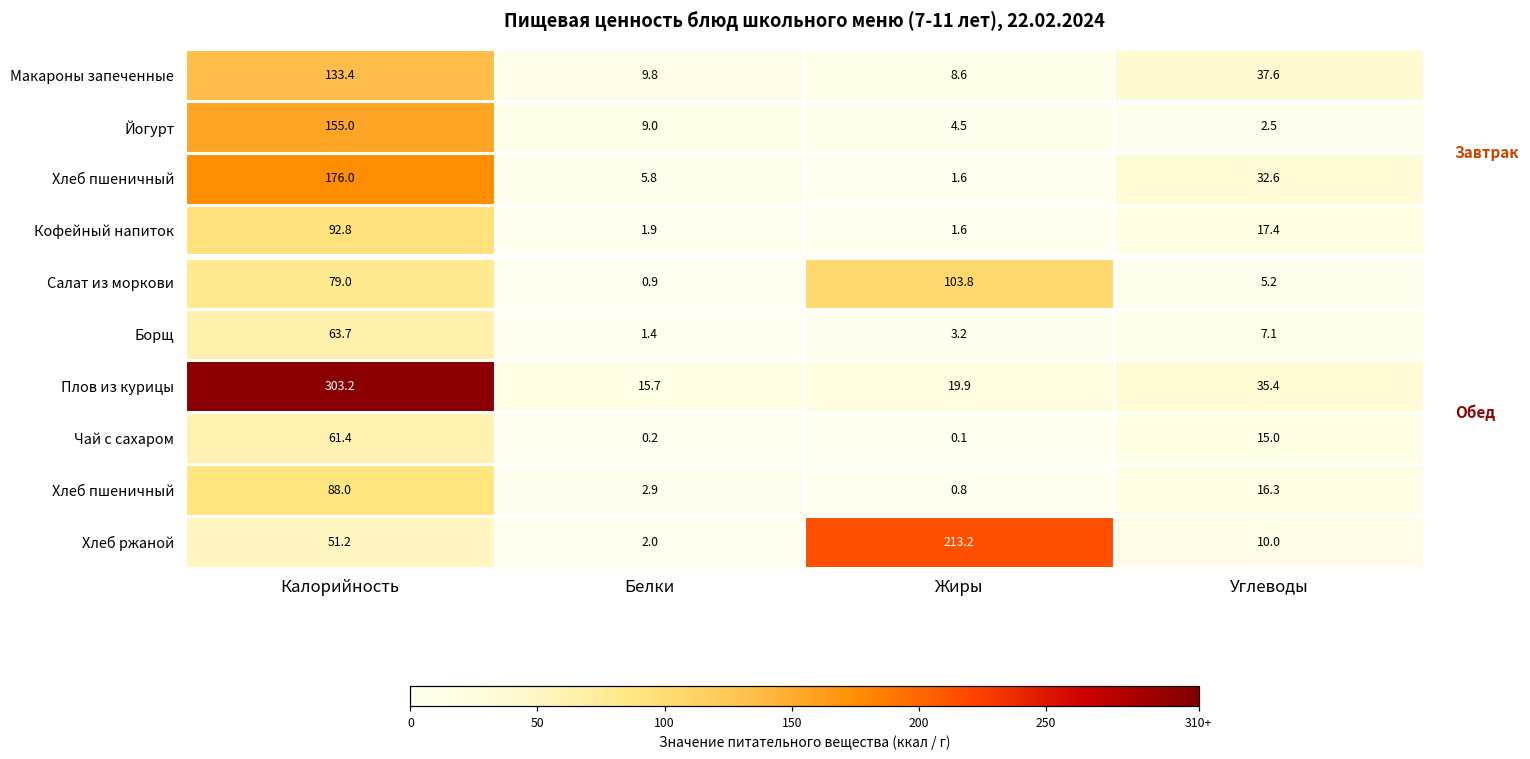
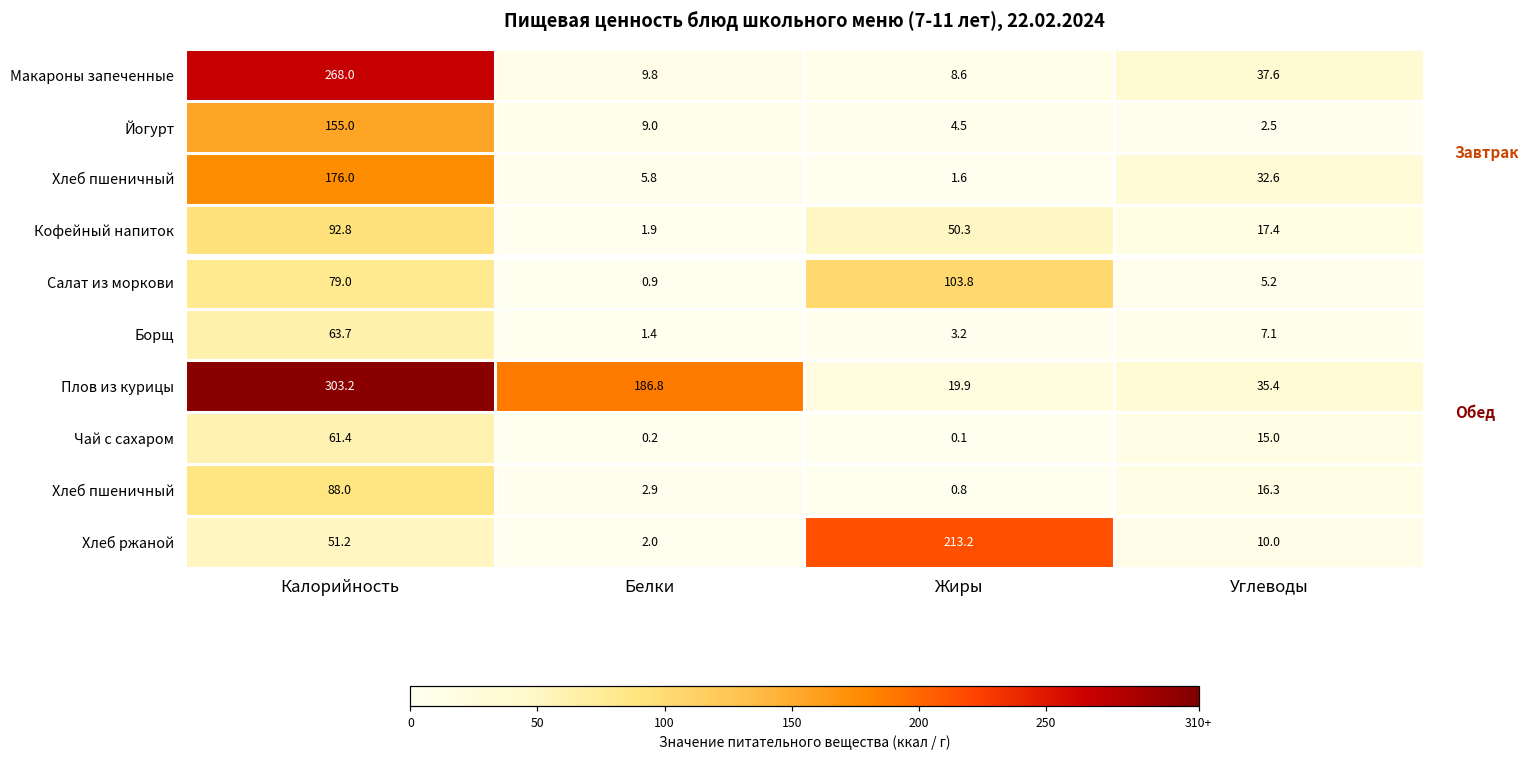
  {
    "Макароны запеченные": {
-     "Калорийность": 133.4,
+     "Калорийность": 268.0,
      "Белки": 9.8,
      "Жиры": 8.6,
      "Углеводы": 37.6
    },
    "Йогурт": {
      "Калорийность": 155.0,
      "Белки": 9.0,
      "Жиры": 4.5,
      "Углеводы": 2.5
    },
    "Кофейный напиток": {
      "Калорийность": 92.8,
      "Белки": 1.9,
-     "Жиры": 1.6,
+     "Жиры": 50.3,
      "Углеводы": 17.4
    },
    "Салат из моркови": {
      "Калорийность": 79.0,
      "Белки": 0.9,
      "Жиры": 103.8,
      "Углеводы": 5.2
    },
    "Борщ": {
      "Калорийность": 63.7,
      "Белки": 1.4,
      "Жиры": 3.2,
      "Углеводы": 7.1
    },
    "Плов из курицы": {
      "Калорийность": 303.2,
-     "Белки": 15.7,
+     "Белки": 186.8,
      "Жиры": 19.9,
      "Углеводы": 35.4
    },
    "Чай с сахаром": {
      "Калорийность": 61.4,
      "Белки": 0.2,
      "Жиры": 0.1,
      "Углеводы": 15.0
    },
    "Хлеб ржаной": {
      "Калорийность": 51.2,
      "Белки": 2.0,
      "Жиры": 213.2,
      "Углеводы": 10.0
    }
  }
